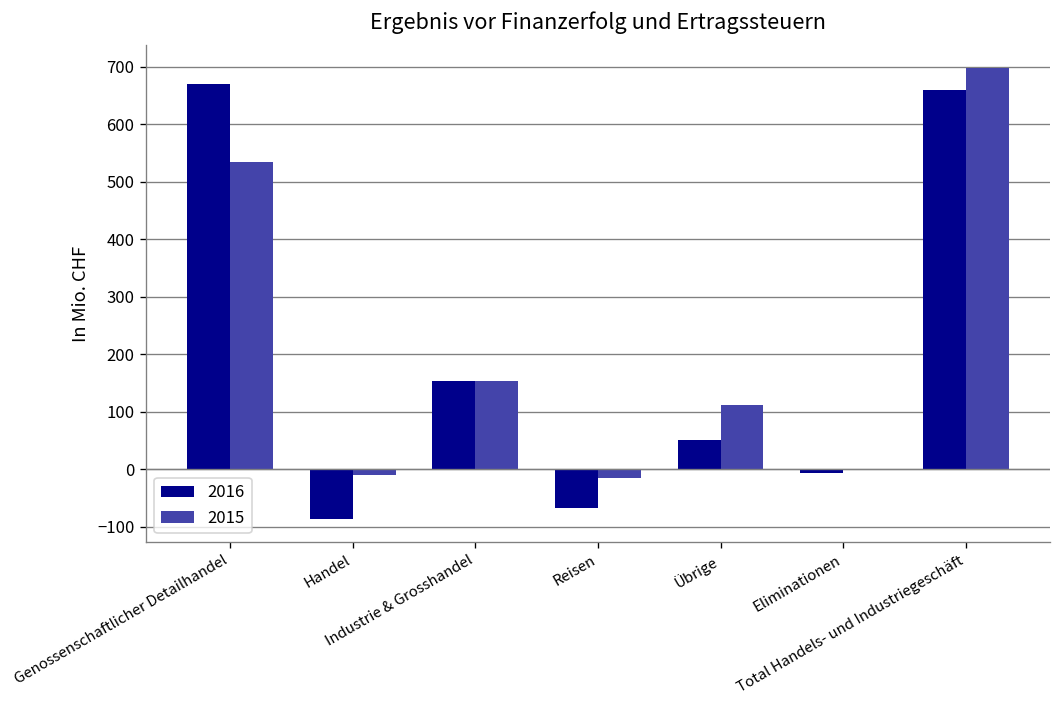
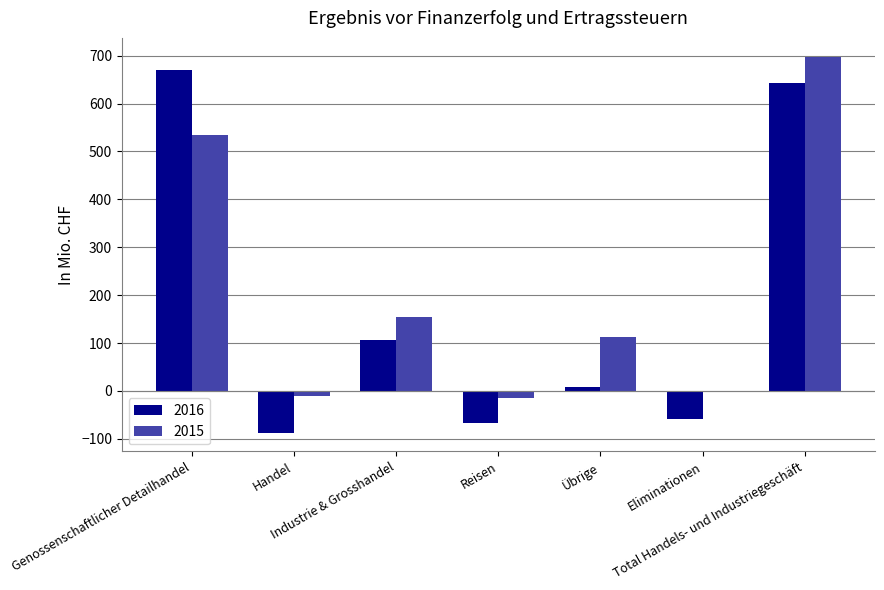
  {
    "2016": {
      "Genossenschaftlicher Detailhandel": 670,
      "Handel": -90,
-     "Industrie & Grosshandel": 150,
+     "Industrie & Grosshandel": 110,
      "Reisen": -70,
-     "Übrige": 50,
-     "Eliminationen": -10,
-     "Total Handels- und Industriegeschäft": 660
+     "Übrige": 10,
+     "Eliminationen": -60,
+     "Total Handels- und Industriegeschäft": 640
    },
    "2015": {
      "Genossenschaftlicher Detailhandel": 530,
      "Handel": -10,
      "Industrie & Grosshandel": 150,
      "Reisen": -20,
      "Übrige": 110,
      "Total Handels- und Industriegeschäft": 700
    }
  }
